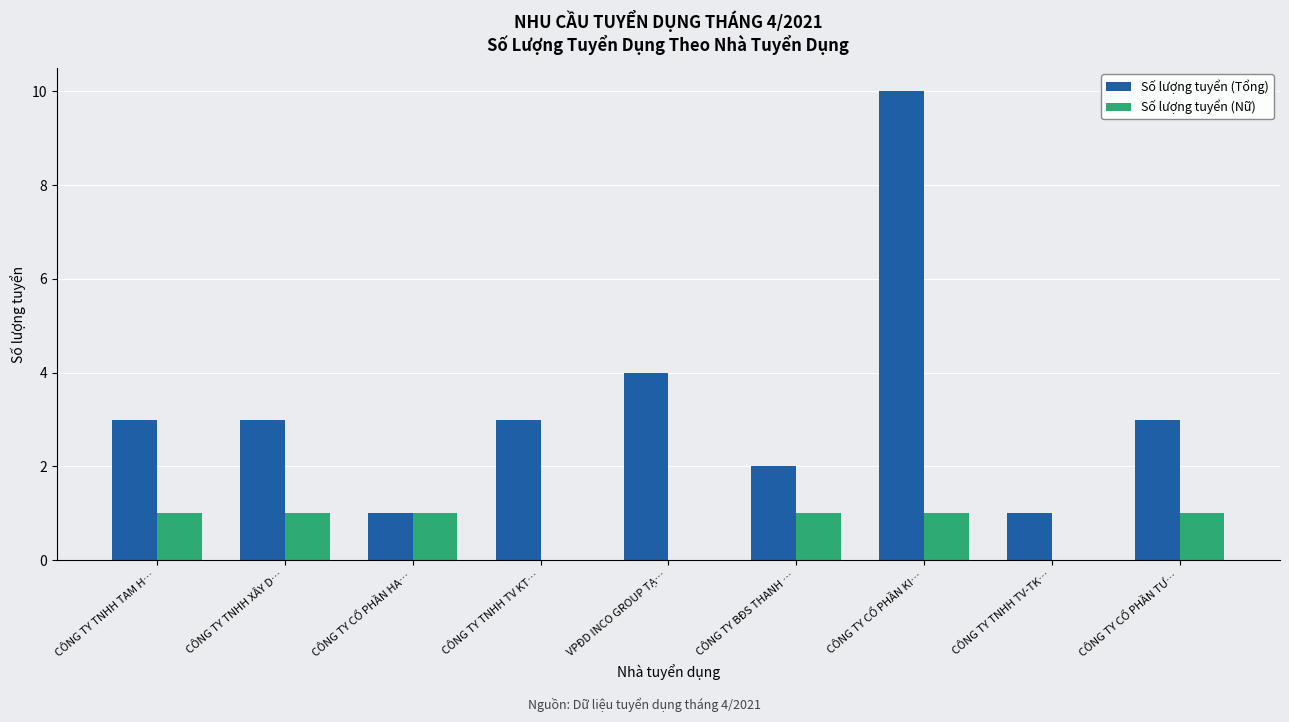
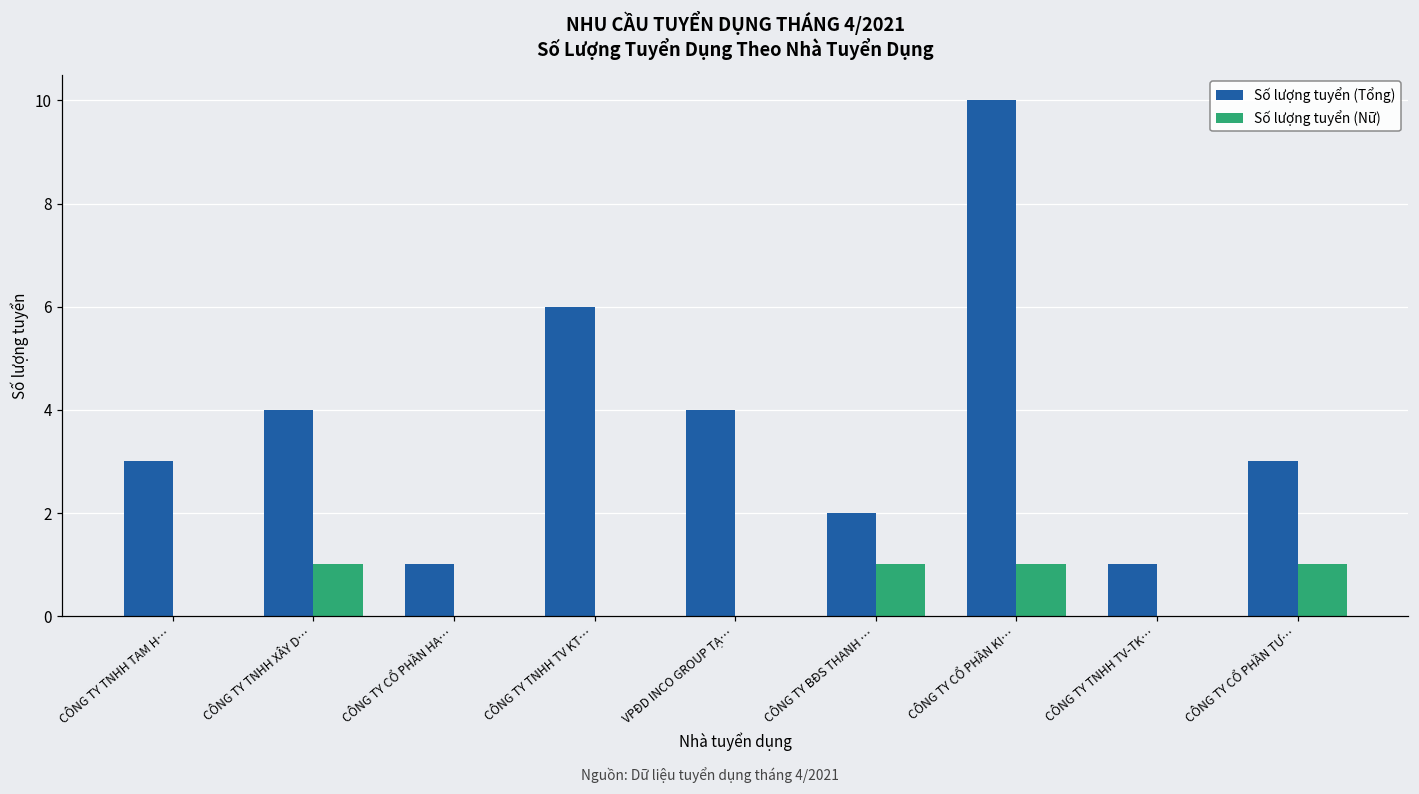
  {
    "Số lượng tuyển (Tổng)": {
      "CÔNG TY TNHH TAM H…": 3,
-     "CÔNG TY TNHH XÂY D…": 3,
+     "CÔNG TY TNHH XÂY D…": 4,
      "CÔNG TY CỔ PHẦN HA…": 1,
-     "CÔNG TY TNHH TV KT…": 3,
+     "CÔNG TY TNHH TV KT…": 6,
      "VPĐD INCO GROUP TẠ…": 4,
      "CÔNG TY BĐS THANH …": 2,
      "CÔNG TY CỔ PHẦN KI…": 10,
      "CÔNG TY TNHH TV-TK…": 1,
      "CÔNG TY CỔ PHẦN TƯ…": 3
    },
    "Số lượng tuyển (Nữ)": {
-     "CÔNG TY TNHH TAM H…": 1,
+     "CÔNG TY TNHH TAM H…": 0,
      "CÔNG TY TNHH XÂY D…": 1,
-     "CÔNG TY CỔ PHẦN HA…": 1,
+     "CÔNG TY CỔ PHẦN HA…": 0,
      "CÔNG TY TNHH TV KT…": 0,
      "VPĐD INCO GROUP TẠ…": 0,
      "CÔNG TY BĐS THANH …": 1,
      "CÔNG TY CỔ PHẦN KI…": 1,
      "CÔNG TY TNHH TV-TK…": 0,
      "CÔNG TY CỔ PHẦN TƯ…": 1
    }
  }
